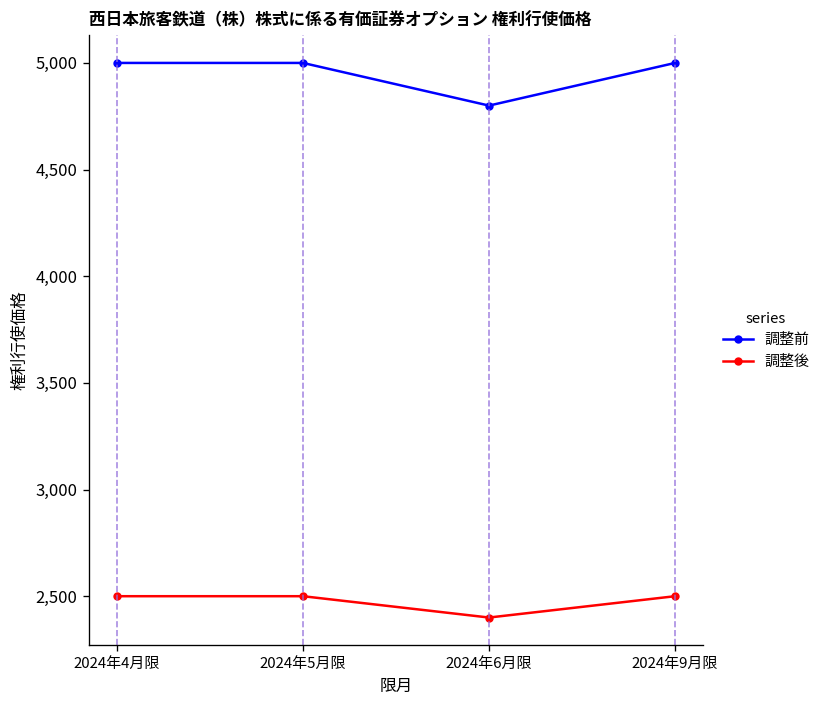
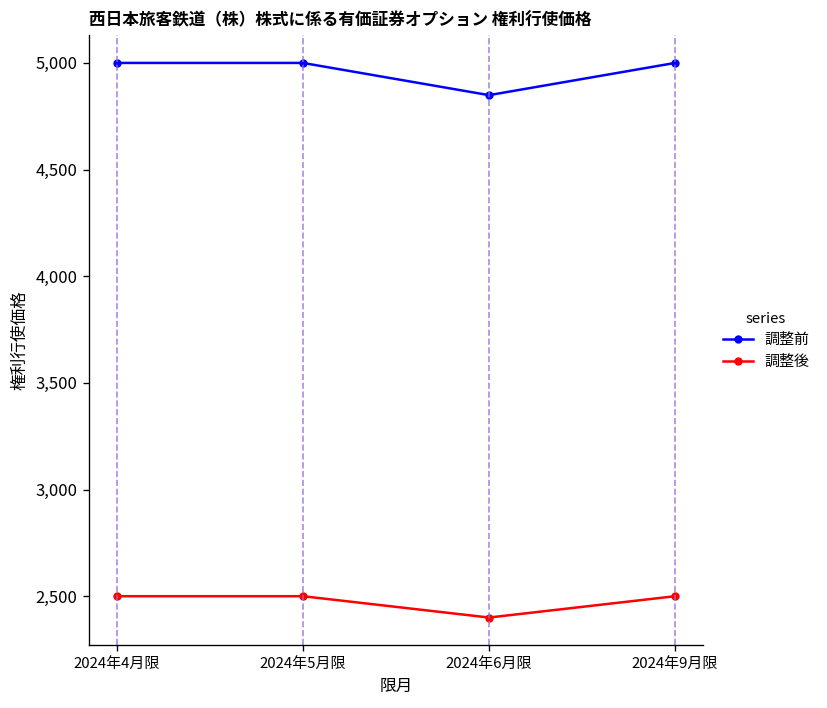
  {
    "調整前": {
      "2024年4月限": "5,000",
      "2024年5月限": "5,000",
-     "2024年6月限": "4,800",
+     "2024年6月限": "4,850",
      "2024年9月限": "5,000"
    },
    "調整後": {
      "2024年4月限": "2,500",
      "2024年5月限": "2,500",
      "2024年6月限": "2,400",
      "2024年9月限": "2,500"
    }
  }
